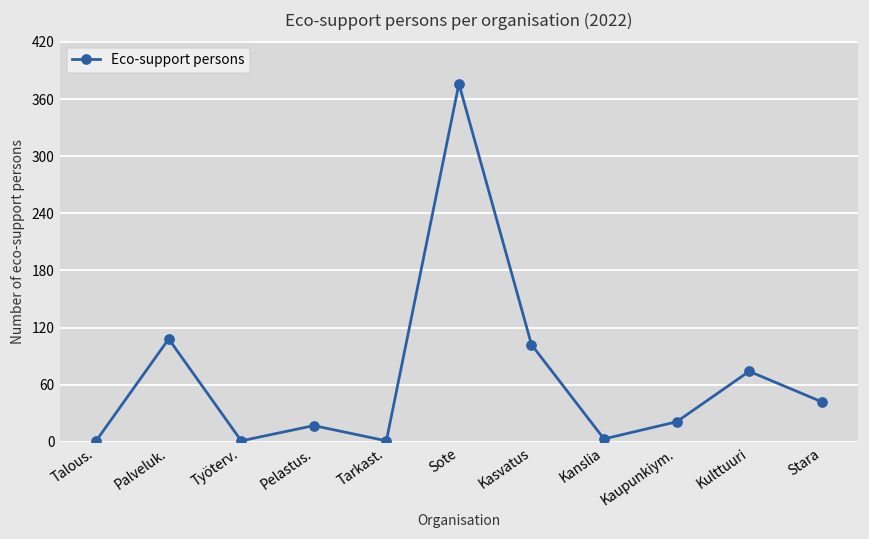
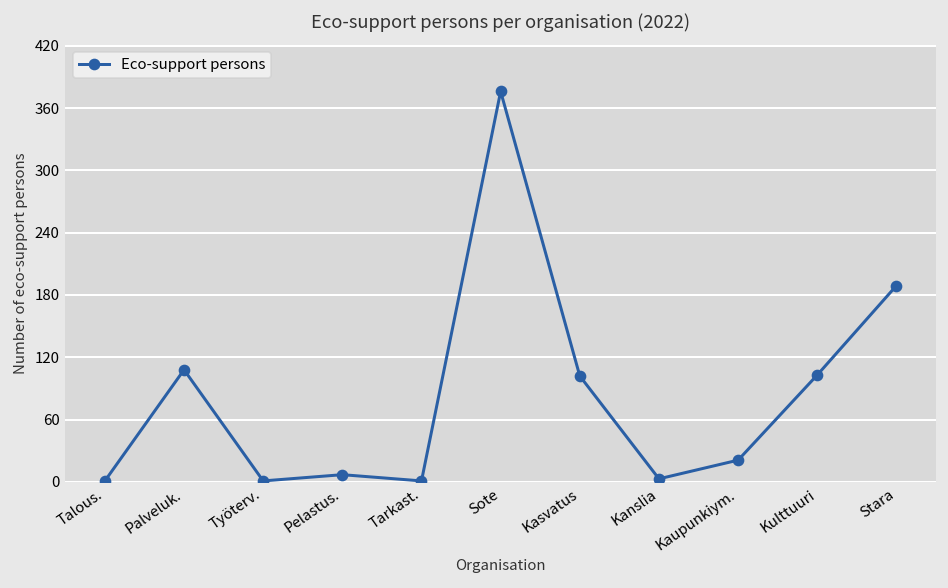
  {
    "Talous.": 0,
    "Palveluk.": 110,
    "Työterv.": 0,
-   "Pelastus.": 20,
+   "Pelastus.": 10,
    "Tarkast.": 0,
    "Sote": 380,
    "Kasvatus": 100,
    "Kanslia": 0,
    "Kaupunkiym.": 20,
-   "Kulttuuri": 70,
-   "Stara": 40
+   "Kulttuuri": 100,
+   "Stara": 190
  }
